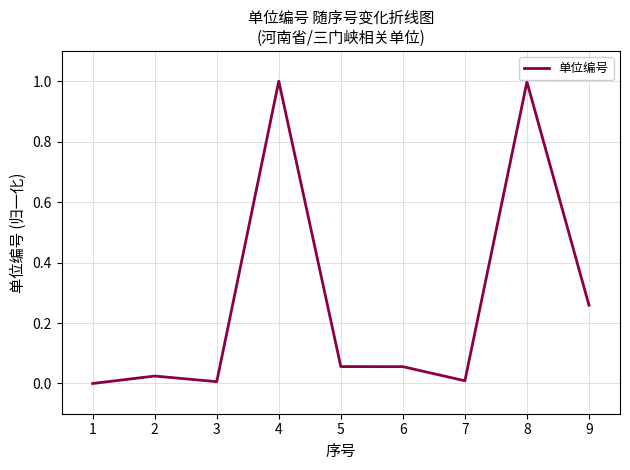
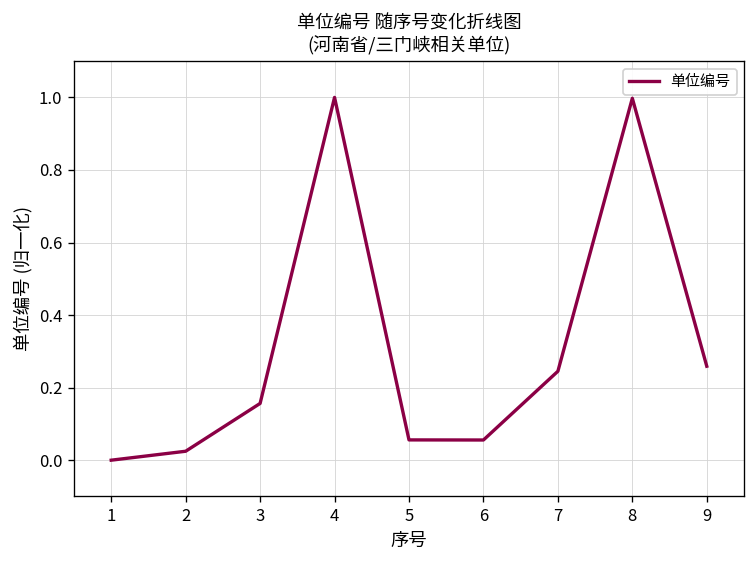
  {
    "1": 0.00,
    "2": 0.02,
-   "3": 0.01,
+   "3": 0.16,
    "4": 1.00,
    "5": 0.06,
    "6": 0.06,
-   "7": 0.01,
+   "7": 0.25,
    "8": 1.00,
    "9": 0.26
  }
